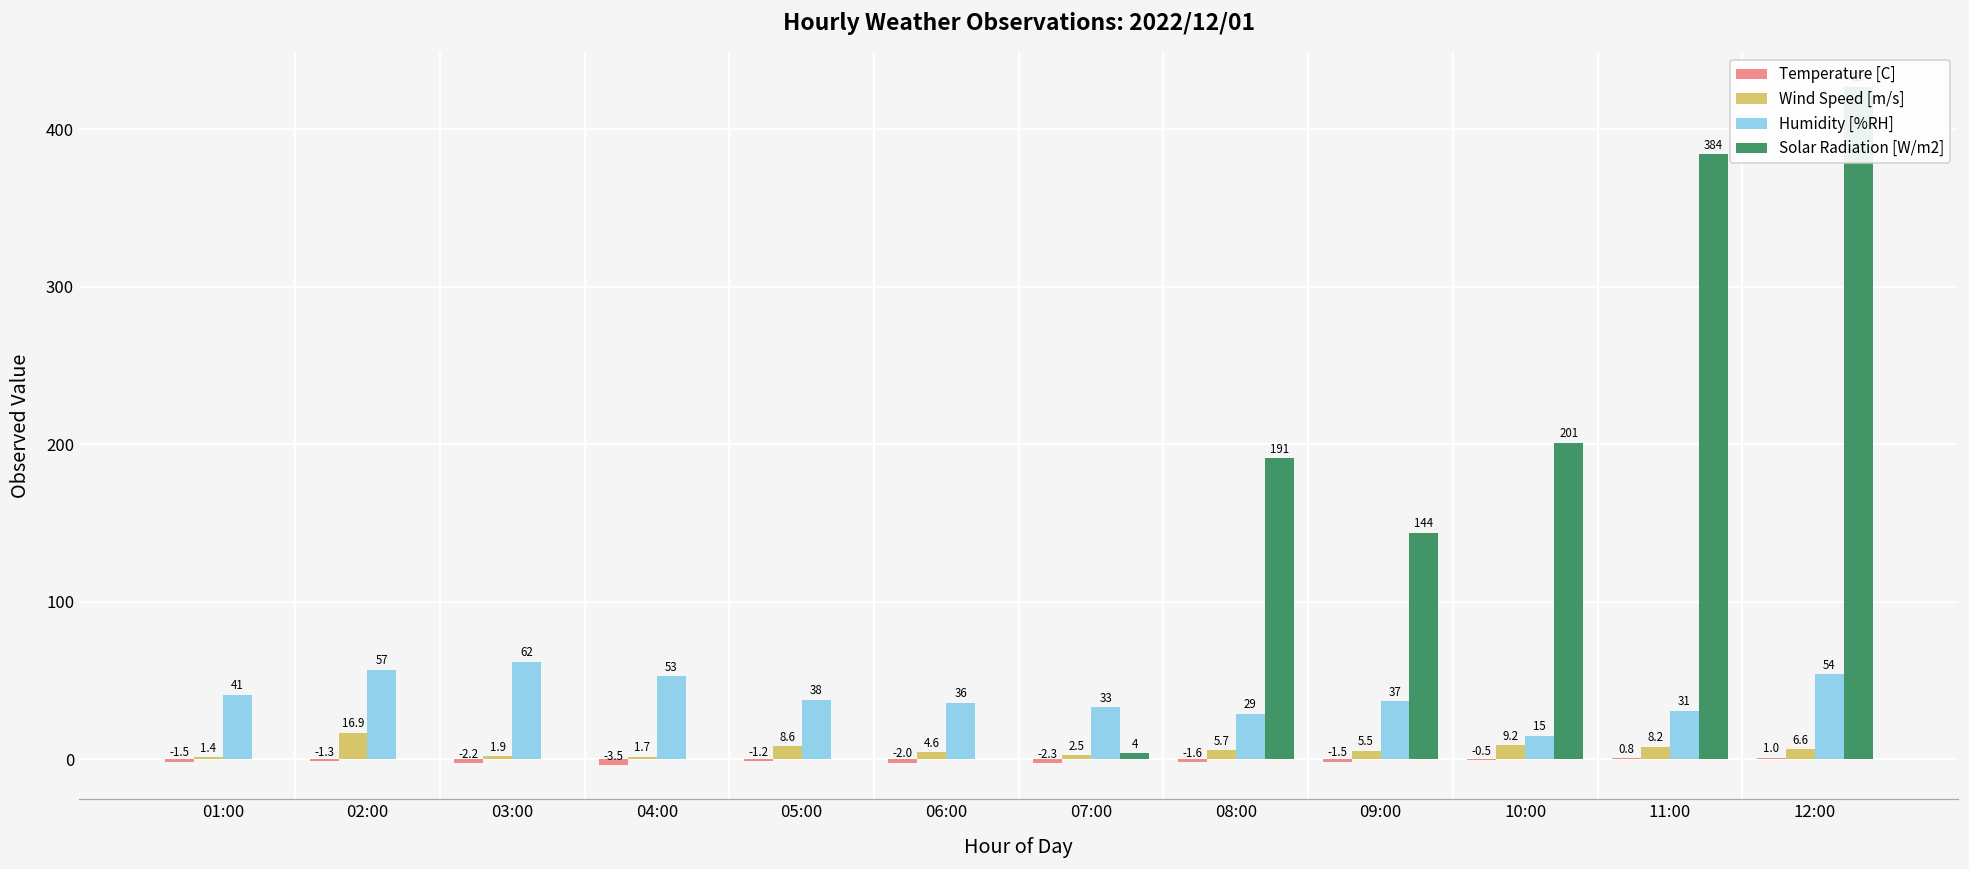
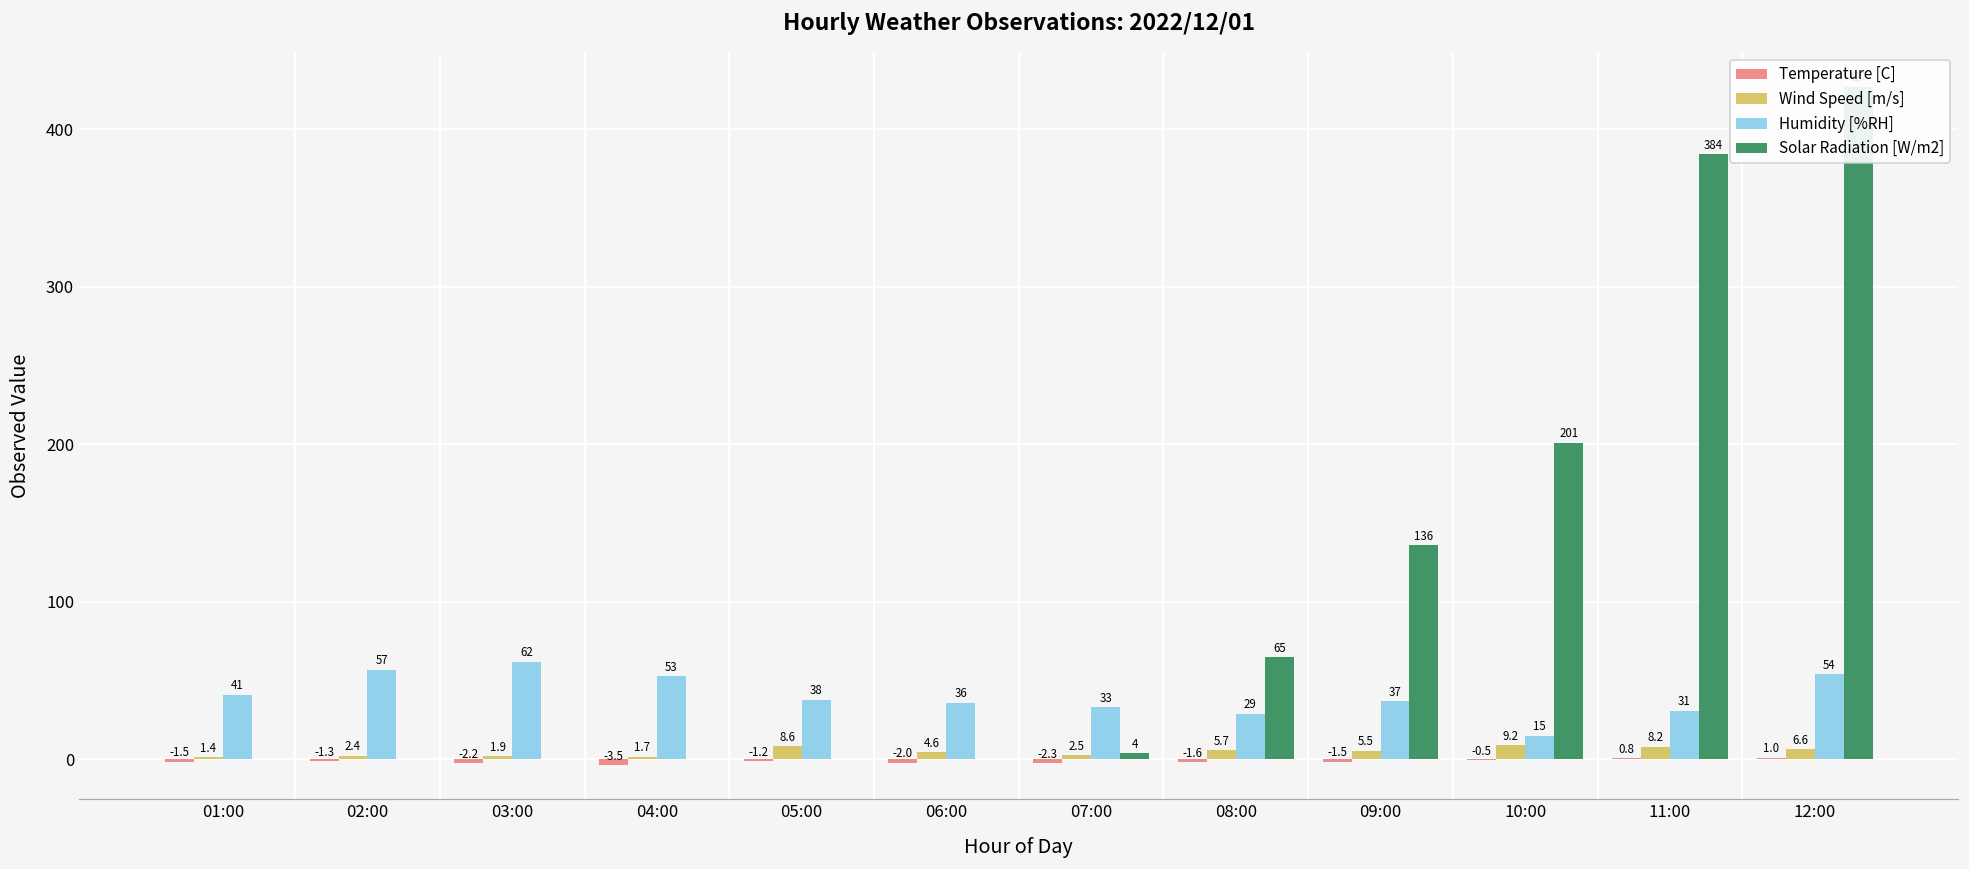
  {
    "Temperature [C]": {
      "01:00": -1.5,
      "02:00": -1.3,
      "03:00": -2.2,
      "04:00": -3.5,
      "05:00": -1.2,
      "06:00": -2.0,
      "07:00": -2.3,
      "08:00": -1.6,
      "09:00": -1.5,
      "10:00": -0.5,
      "11:00": 0.8,
      "12:00": 1.0
    },
    "Wind Speed [m/s]": {
      "01:00": 1.4,
-     "02:00": 16.9,
+     "02:00": 2.4,
      "03:00": 1.9,
      "04:00": 1.7,
      "05:00": 8.6,
      "06:00": 4.6,
      "07:00": 2.5,
      "08:00": 5.7,
      "09:00": 5.5,
      "10:00": 9.2,
      "11:00": 8.2,
      "12:00": 6.6
    },
    "Humidity [%RH]": {
      "01:00": 41,
      "02:00": 57,
      "03:00": 62,
      "04:00": 53,
      "05:00": 38,
      "06:00": 36,
      "07:00": 33,
      "08:00": 29,
      "09:00": 37,
      "10:00": 15,
      "11:00": 31,
      "12:00": 54
    },
    "Solar Radiation [W/m2]": {
      "07:00": 4,
-     "08:00": 191,
-     "09:00": 144,
+     "08:00": 65,
+     "09:00": 136,
      "10:00": 201,
      "11:00": 384
    }
  }
